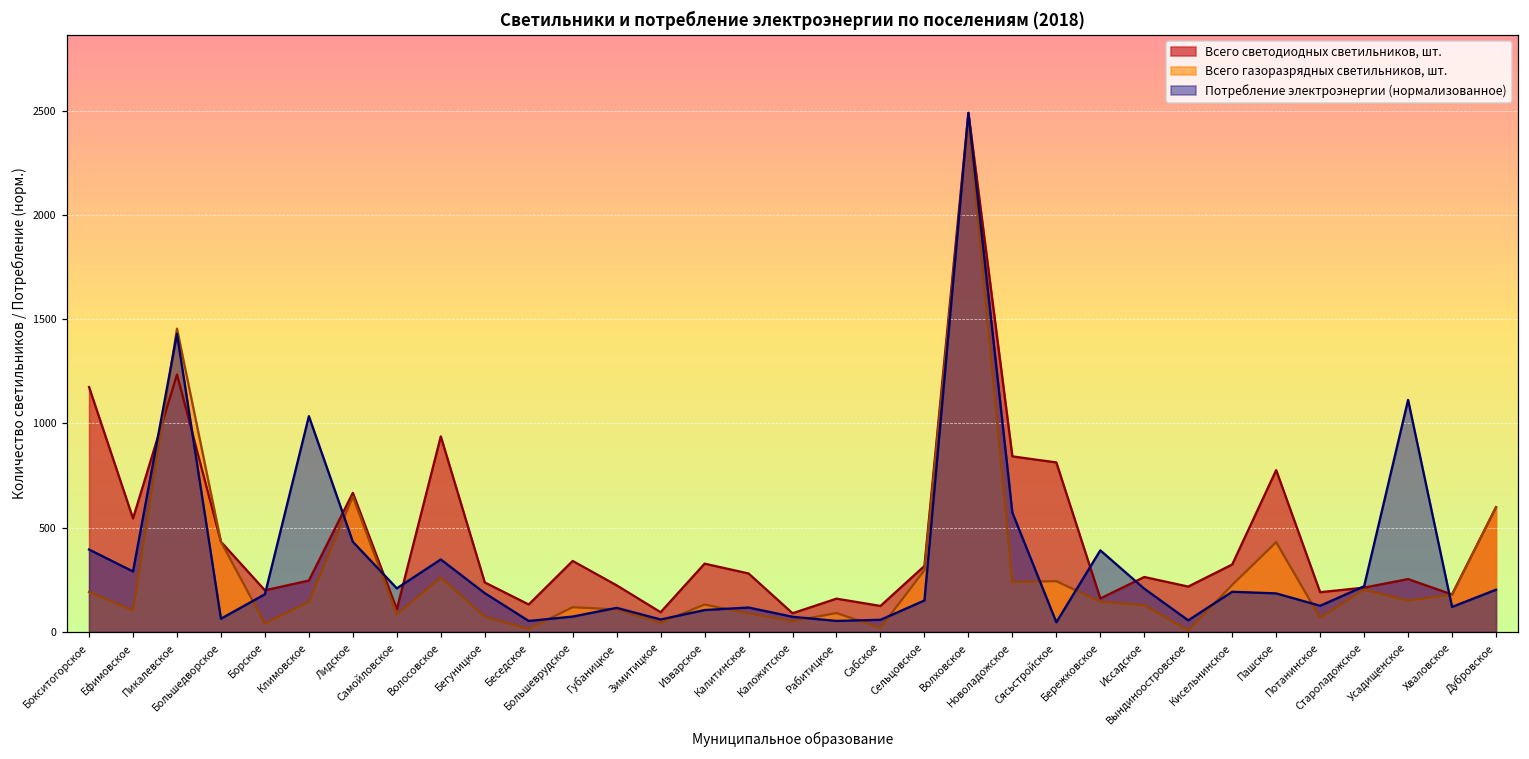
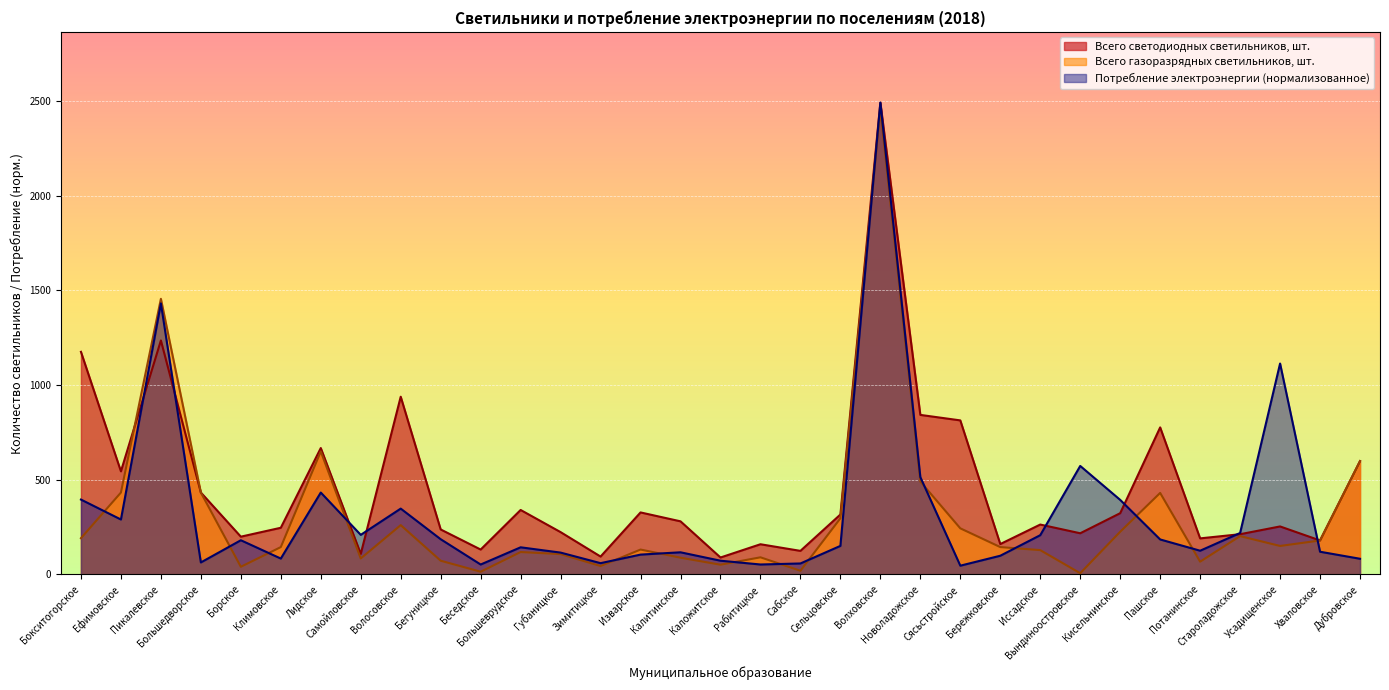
  {
    "Всего светодиодных светильников, шт.": {
      "Бокситогорское": 1180,
      "Ефимовское": 540,
      "Пикалевское": 1240,
      "Борское": 200,
      "Климовское": 250,
      "Лидское": 670,
      "Самойловское": 110,
      "Волосовское": 940,
      "Бегуницкое": 240,
      "Беседское": 130,
      "Большеврудское": 340,
      "Губаницкое": 220,
      "Зимитицкое": 90,
      "Изварское": 330,
      "Калитинское": 280,
      "Каложитское": 90,
      "Рабитицкое": 160,
      "Сабское": 120,
      "Сельцовское": 320,
      "Новоладожское": 840,
      "Сясьстройское": 810,
      "Бережковское": 160,
      "Иссадское": 260,
      "Вындиноостровское": 220,
      "Кисельнинское": 320,
      "Пашское": 780,
      "Потанинское": 190,
      "Усадищенское": 250
    },
    "Всего газоразрядных светильников, шт.": {
      "Бокситогорское": 190,
-     "Ефимовское": 100,
+     "Ефимовское": 430,
      "Пикалевское": 1460,
      "Борское": 40,
      "Климовское": 140,
      "Лидское": 650,
      "Самойловское": 80,
      "Волосовское": 260,
      "Бегуницкое": 70,
      "Беседское": 10,
      "Большеврудское": 120,
      "Зимитицкое": 40,
      "Изварское": 130,
      "Калитинское": 90,
      "Каложитское": 50,
      "Рабитицкое": 90,
      "Сабское": 20,
      "Сельцовское": 300,
      "Волховское": 2460,
-     "Новоладожское": 240,
+     "Новоладожское": 490,
      "Сясьстройское": 240,
      "Бережковское": 140,
      "Иссадское": 130,
      "Вындиноостровское": 10,
      "Кисельнинское": 230,
      "Пашское": 430,
      "Потанинское": 70,
      "Усадищенское": 150
    },
    "Потребление электроэнергии (нормализованное)": {
      "Бокситогорское": 390,
      "Ефимовское": 290,
      "Пикалевское": 1430,
      "Большедворское": 60,
      "Борское": 180,
-     "Климовское": 1040,
+     "Климовское": 80,
      "Лидское": 430,
      "Самойловское": 210,
      "Волосовское": 350,
      "Бегуницкое": 190,
      "Беседское": 50,
-     "Большеврудское": 70,
+     "Большеврудское": 140,
      "Зимитицкое": 60,
      "Изварское": 100,
      "Калитинское": 120,
      "Каложитское": 70,
      "Рабитицкое": 50,
      "Сабское": 60,
      "Сельцовское": 150,
-     "Новоладожское": 570,
+     "Новоладожское": 510,
      "Сясьстройское": 50,
-     "Бережковское": 390,
+     "Бережковское": 100,
      "Иссадское": 210,
-     "Вындиноостровское": 60,
-     "Кисельнинское": 190,
+     "Вындиноостровское": 570,
+     "Кисельнинское": 390,
      "Пашское": 180,
      "Потанинское": 120,
      "Усадищенское": 1110,
      "Хваловское": 120,
-     "Дубровское": 200
+     "Дубровское": 80
    }
  }
